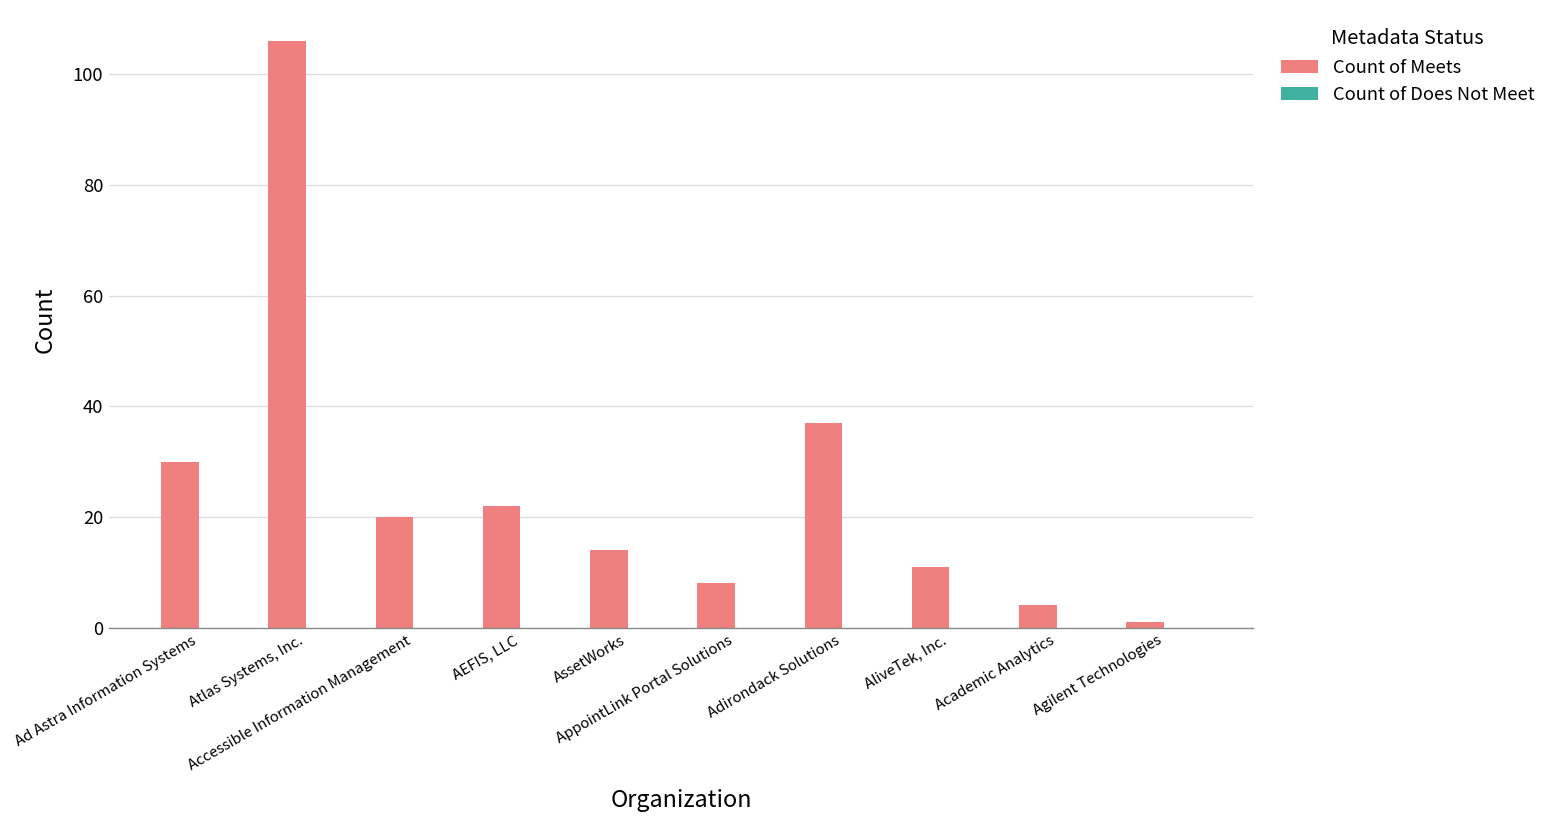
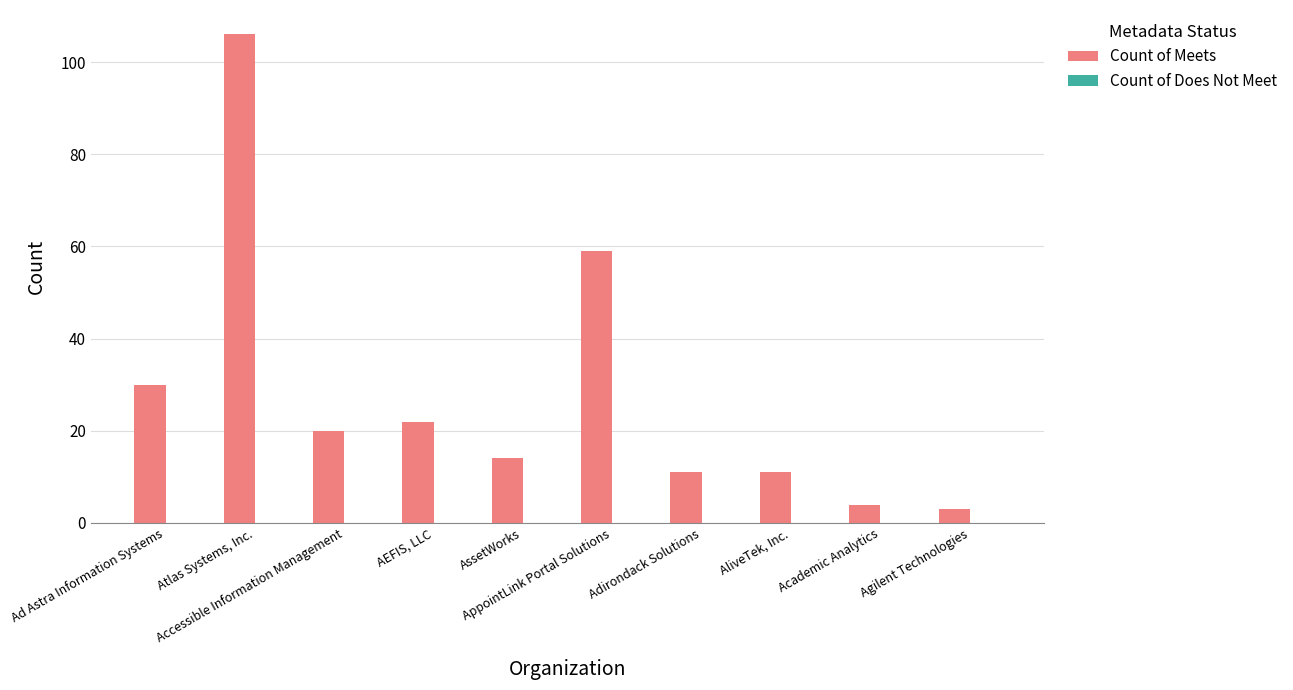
  {
    "Count of Meets": {
      "Ad Astra Information Systems": 30,
      "Atlas Systems, Inc.": 106,
      "Accessible Information Management": 20,
      "AEFIS, LLC": 22,
      "AssetWorks": 14,
-     "AppointLink Portal Solutions": 8,
-     "Adirondack Solutions": 37,
+     "AppointLink Portal Solutions": 59,
+     "Adirondack Solutions": 11,
      "AliveTek, Inc.": 11,
      "Academic Analytics": 4,
-     "Agilent Technologies": 1
+     "Agilent Technologies": 3
    },
    "Count of Does Not Meet": {
      "Ad Astra Information Systems": 0,
      "Atlas Systems, Inc.": 0,
      "Accessible Information Management": 0,
      "AEFIS, LLC": 0,
      "AssetWorks": 0,
      "AppointLink Portal Solutions": 0,
      "Adirondack Solutions": 0,
      "AliveTek, Inc.": 0,
      "Academic Analytics": 0,
      "Agilent Technologies": 0
    }
  }
